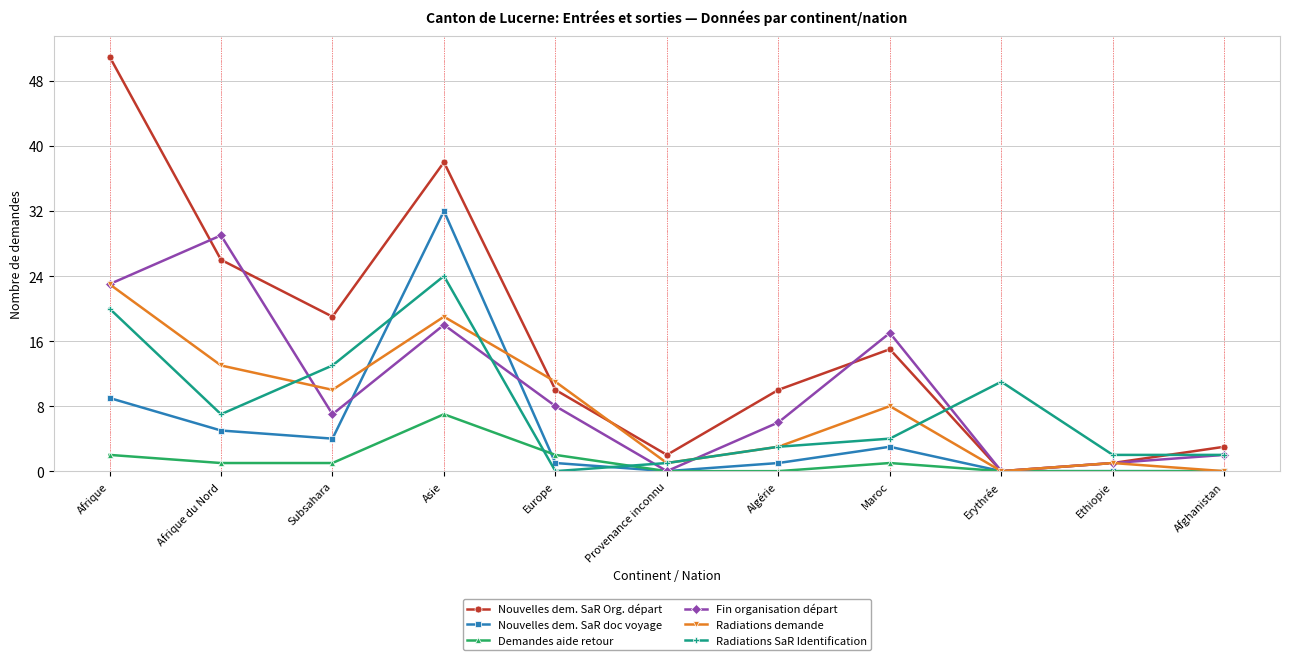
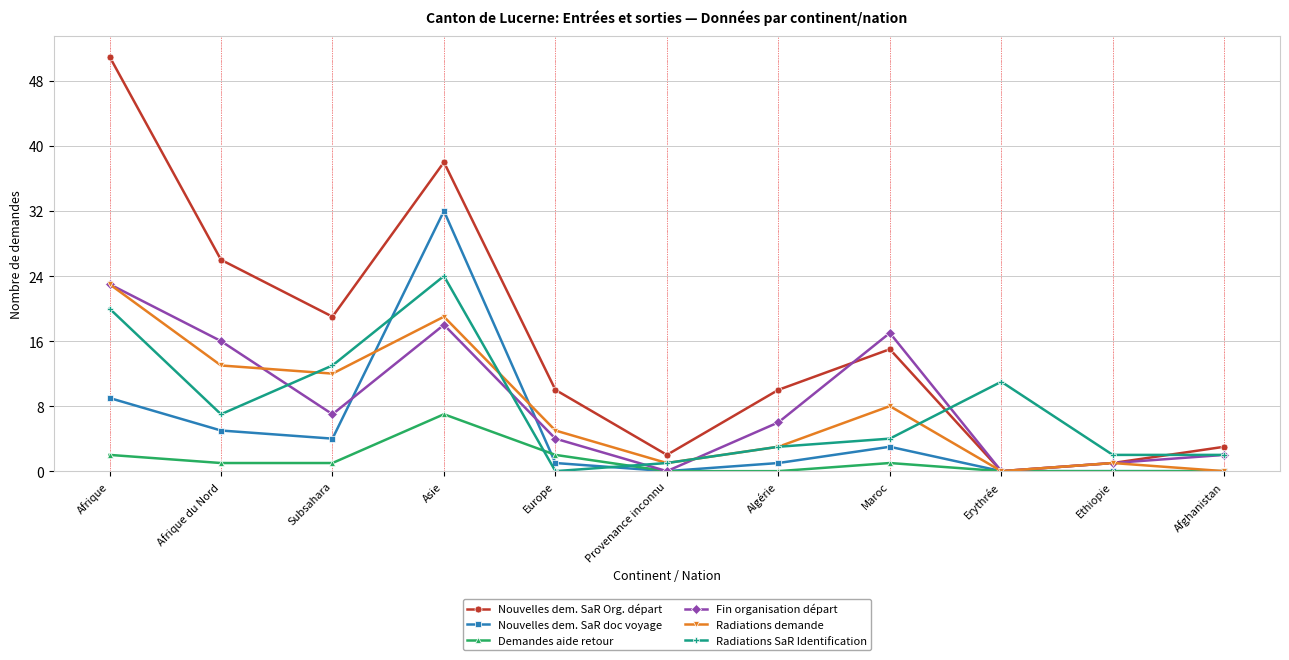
  {
    "Nouvelles dem. SaR Org. départ": {
      "Afrique": 51,
      "Afrique du Nord": 26,
      "Subsahara": 19,
      "Asie": 38,
      "Europe": 10,
      "Provenance inconnu": 2,
      "Algérie": 10,
      "Maroc": 15,
      "Afghanistan": 3
    },
    "Nouvelles dem. SaR doc voyage": {
      "Afrique": 9,
      "Afrique du Nord": 5,
      "Subsahara": 4,
      "Asie": 32,
      "Europe": 1,
      "Algérie": 1,
      "Maroc": 3
    },
    "Fin organisation départ": {
-     "Afrique du Nord": 29,
+     "Afrique du Nord": 16,
      "Subsahara": 7,
      "Asie": 18,
-     "Europe": 8,
+     "Europe": 4,
      "Algérie": 6,
      "Maroc": 17
    },
    "Radiations demande": {
      "Afrique du Nord": 13,
-     "Subsahara": 10,
+     "Subsahara": 12,
      "Asie": 19,
-     "Europe": 11,
+     "Europe": 5,
      "Maroc": 8
    }
  }
